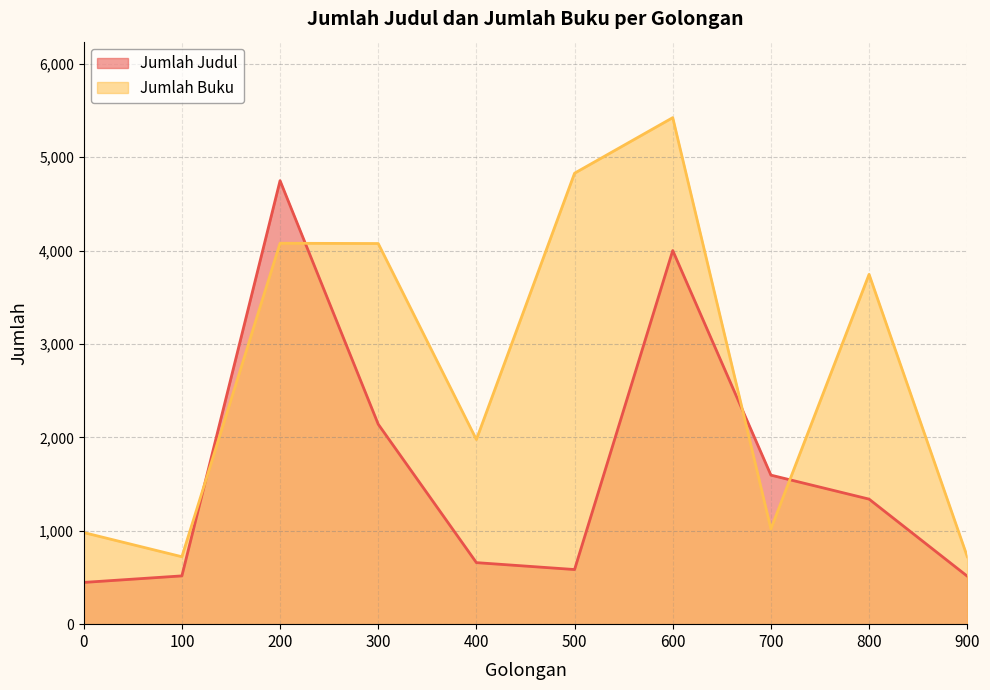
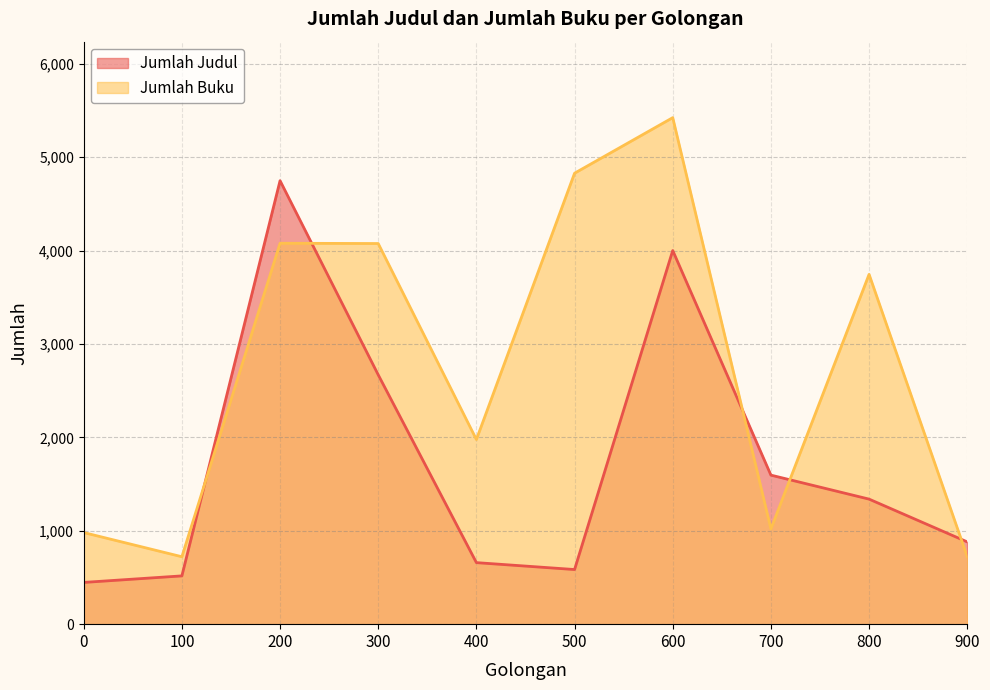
  {
    "Jumlah Judul": {
      "0": "400",
      "100": "500",
      "200": "4,700",
-     "300": "2,100",
+     "300": "2,700",
      "400": "700",
      "500": "600",
      "600": "4,000",
      "700": "1,600",
      "800": "1,300",
-     "900": "500"
+     "900": "900"
    },
    "Jumlah Buku": {
      "0": "1,000",
      "100": "700",
      "200": "4,100",
      "300": "4,100",
      "400": "2,000",
      "500": "4,800",
      "600": "5,400",
      "700": "1,000",
      "800": "3,700",
      "900": "700"
    }
  }
